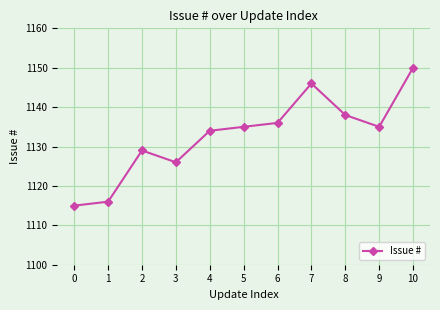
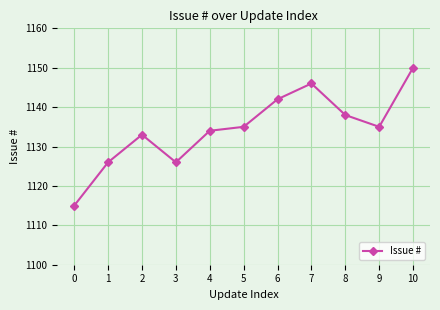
  {
    "0": 1115,
-   "1": 1116,
-   "2": 1129,
+   "1": 1126,
+   "2": 1133,
    "3": 1126,
    "4": 1134,
    "5": 1135,
-   "6": 1136,
+   "6": 1142,
    "7": 1146,
    "8": 1138,
    "9": 1135,
    "10": 1150
  }
